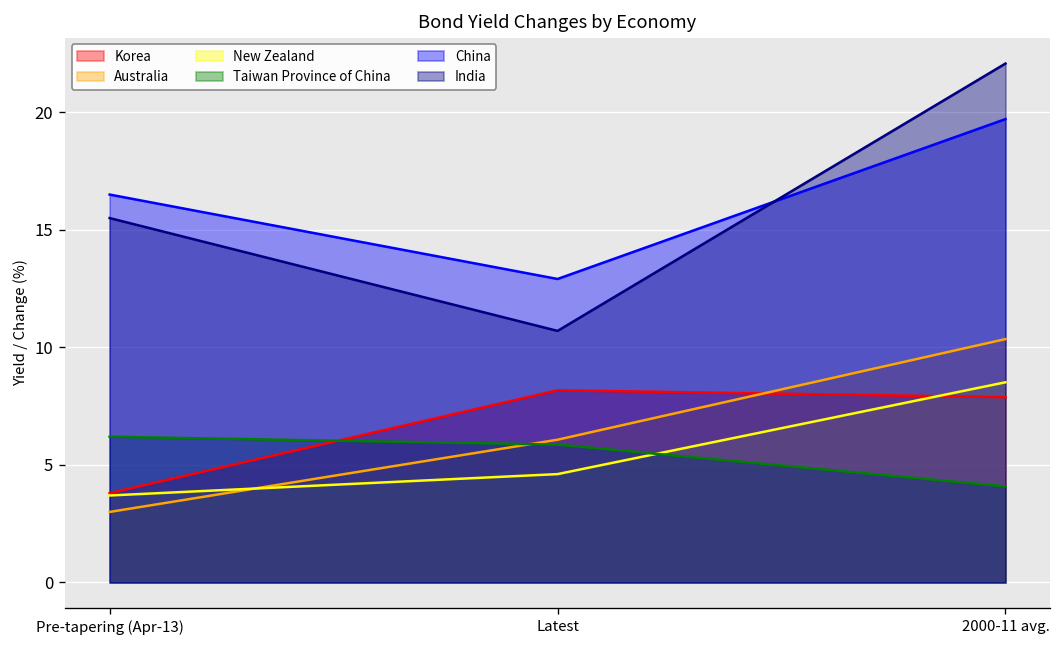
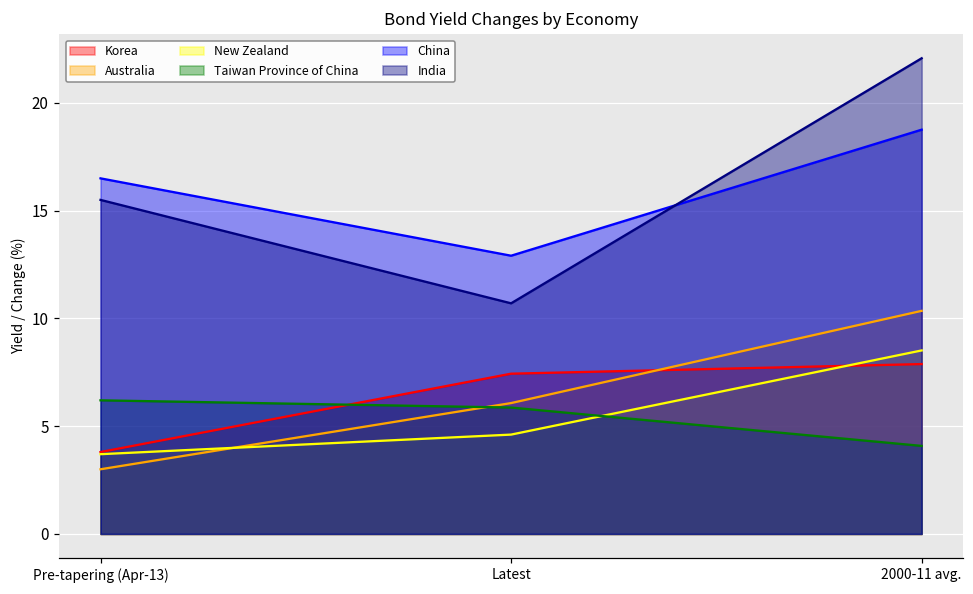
  {
    "Korea": {
-     "Latest": 8.2,
+     "Latest": 7.4,
      "2000-11 avg.": 7.9
    },
    "Taiwan Province of China": {
      "Pre-tapering (Apr-13)": 6.2,
      "Latest": 5.9,
      "2000-11 avg.": 4.1
    },
    "China": {
      "Pre-tapering (Apr-13)": 16.5,
      "Latest": 12.9,
-     "2000-11 avg.": 19.7
+     "2000-11 avg.": 18.8
    },
    "India": {
      "Pre-tapering (Apr-13)": 15.5,
      "Latest": 10.7,
      "2000-11 avg.": 22.1
    }
  }
